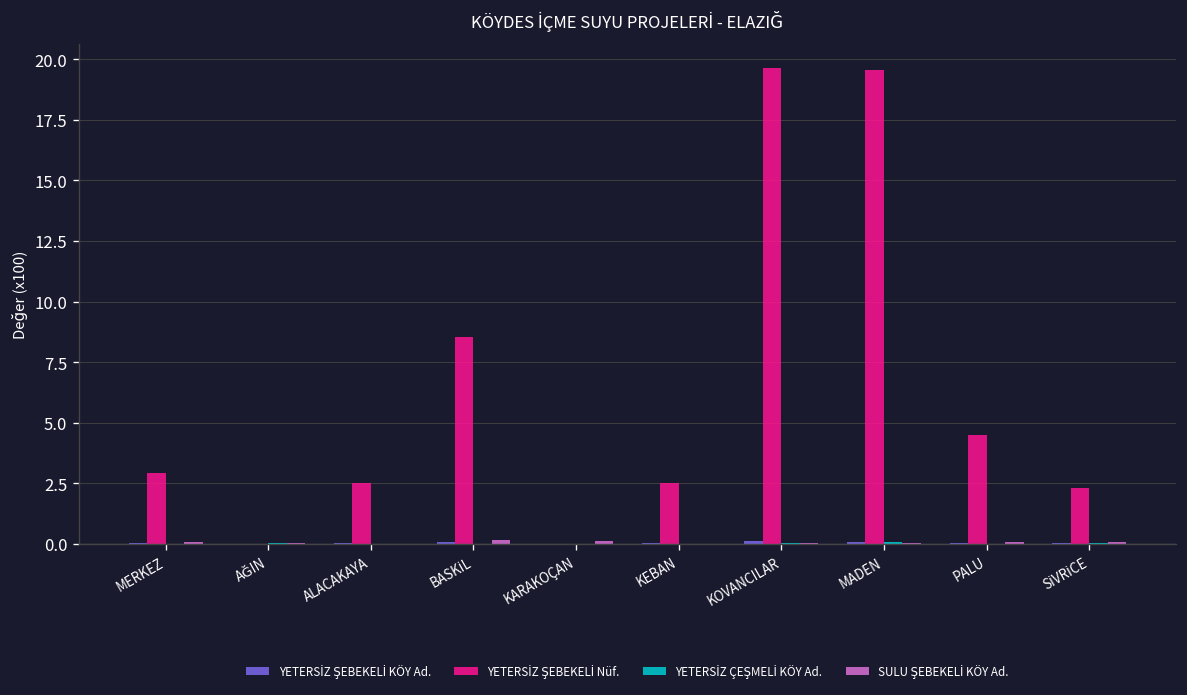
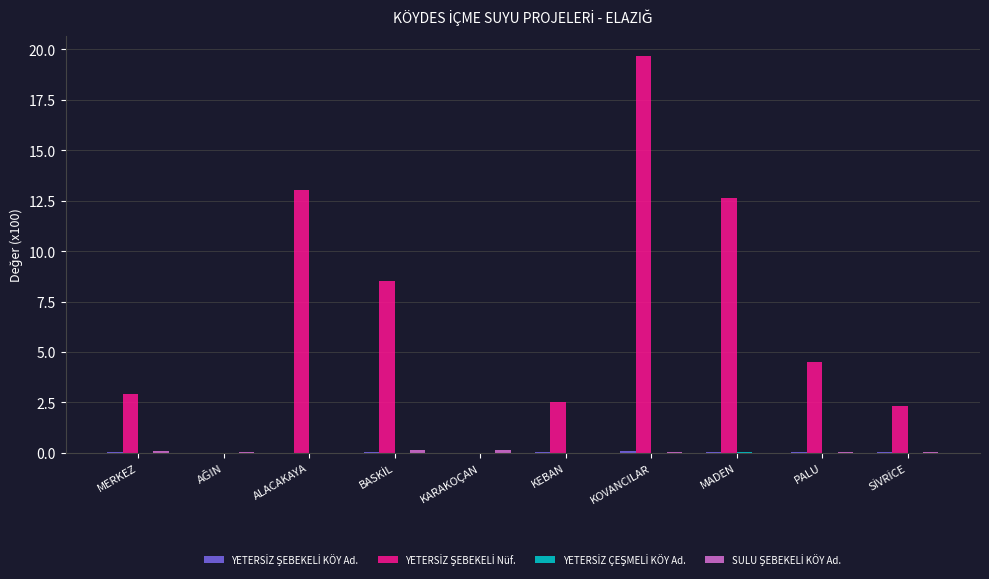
  {
    "YETERSİZ ŞEBEKELİ KÖY Ad.": {
      "AĞIN": 0.0,
      "KARAKOÇAN": 0.0
    },
    "YETERSİZ ŞEBEKELİ Nüf.": {
      "MERKEZ": 2.9,
      "AĞIN": 0.0,
-     "ALACAKAYA": 2.5,
+     "ALACAKAYA": 13.1,
      "BASKİL": 8.5,
      "KARAKOÇAN": 0.0,
      "KEBAN": 2.5,
      "KOVANCILAR": 19.7,
-     "MADEN": 19.6,
+     "MADEN": 12.6,
      "PALU": 4.5,
      "SİVRİCE": 2.3
    },
    "YETERSİZ ÇEŞMELİ KÖY Ad.": {
      "MERKEZ": 0.0,
      "ALACAKAYA": 0.0,
      "BASKİL": 0.0,
      "KARAKOÇAN": 0.0,
      "KEBAN": 0.0,
      "PALU": 0.0
    },
    "SULU ŞEBEKELİ KÖY Ad.": {
      "ALACAKAYA": 0.0,
      "BASKİL": 0.2,
      "KEBAN": 0.0
    }
  }
